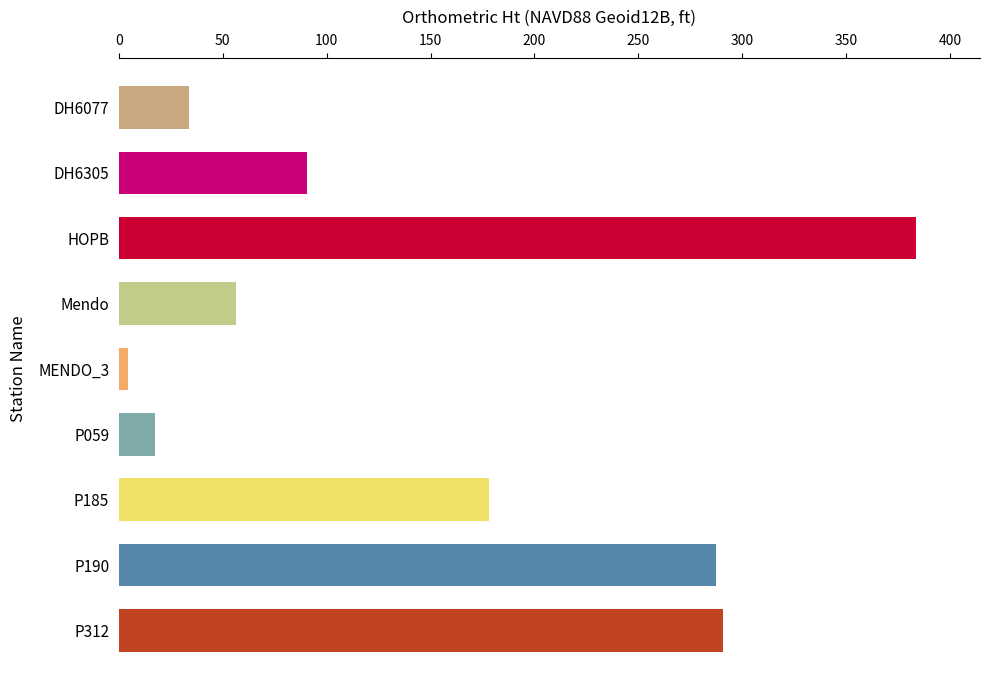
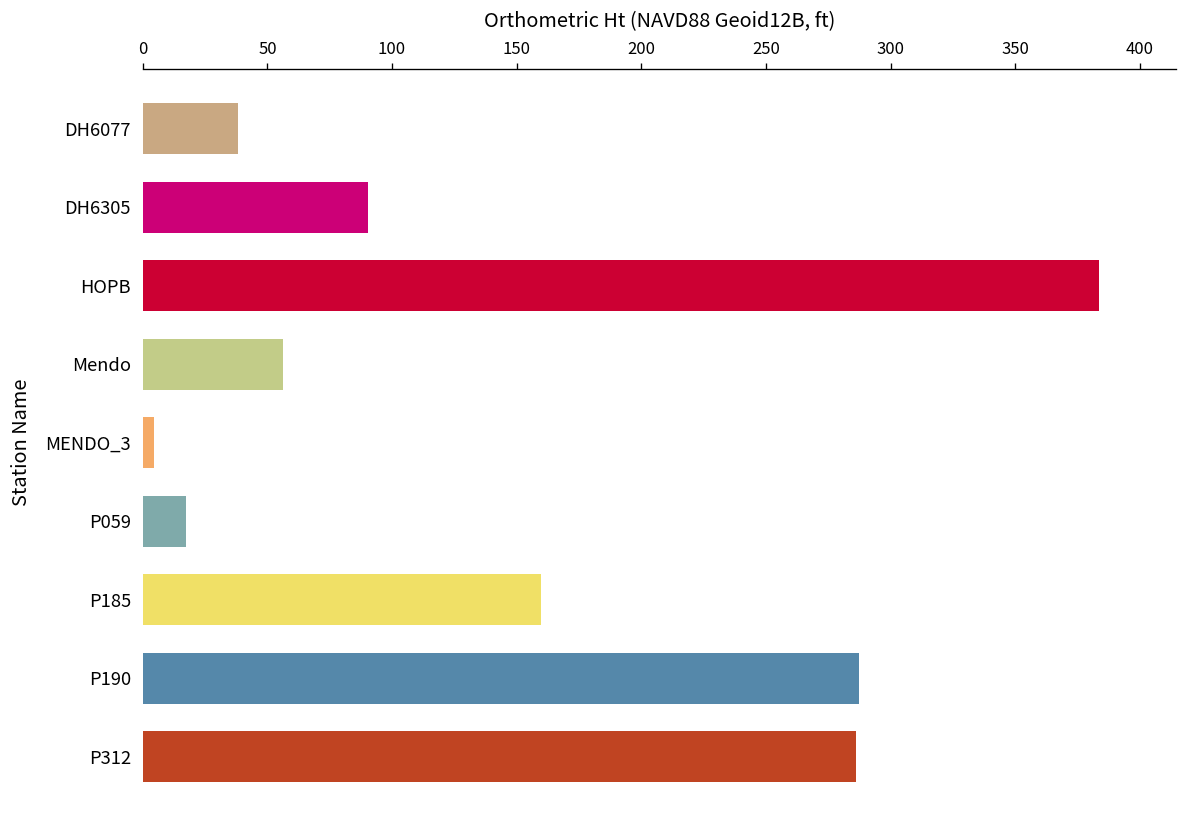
  {
-   "DH6077": 34,
+   "DH6077": 38,
    "DH6305": 90,
    "HOPB": 384,
    "Mendo": 56,
    "MENDO_3": 4,
    "P059": 17,
-   "P185": 178,
+   "P185": 160,
    "P190": 287,
-   "P312": 291
+   "P312": 286
  }
